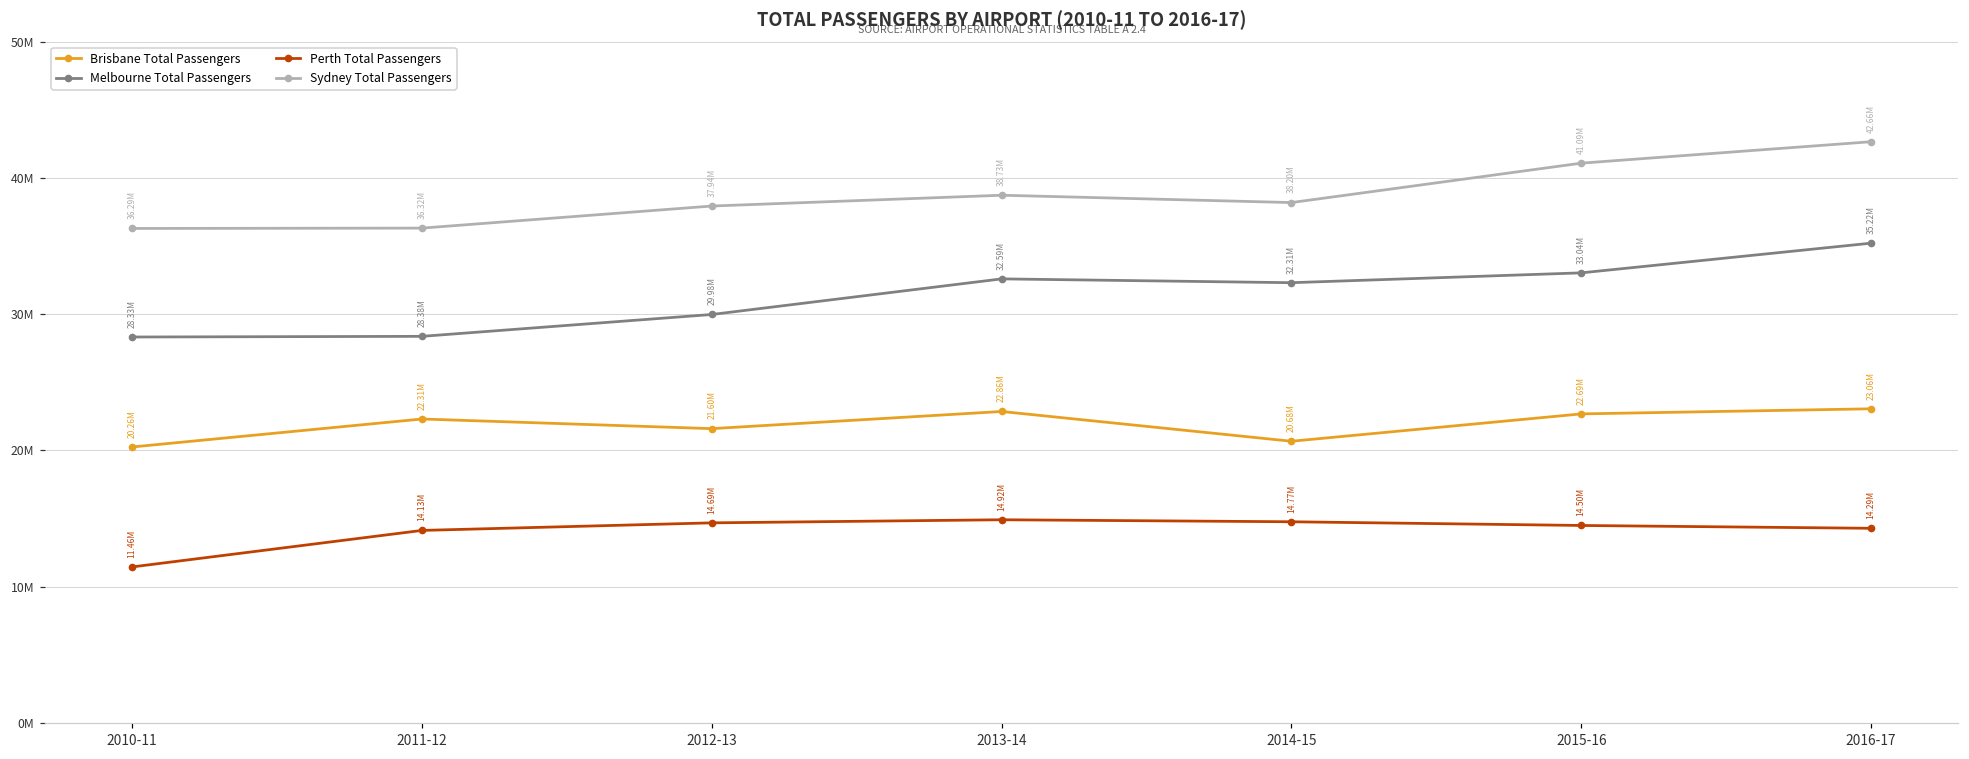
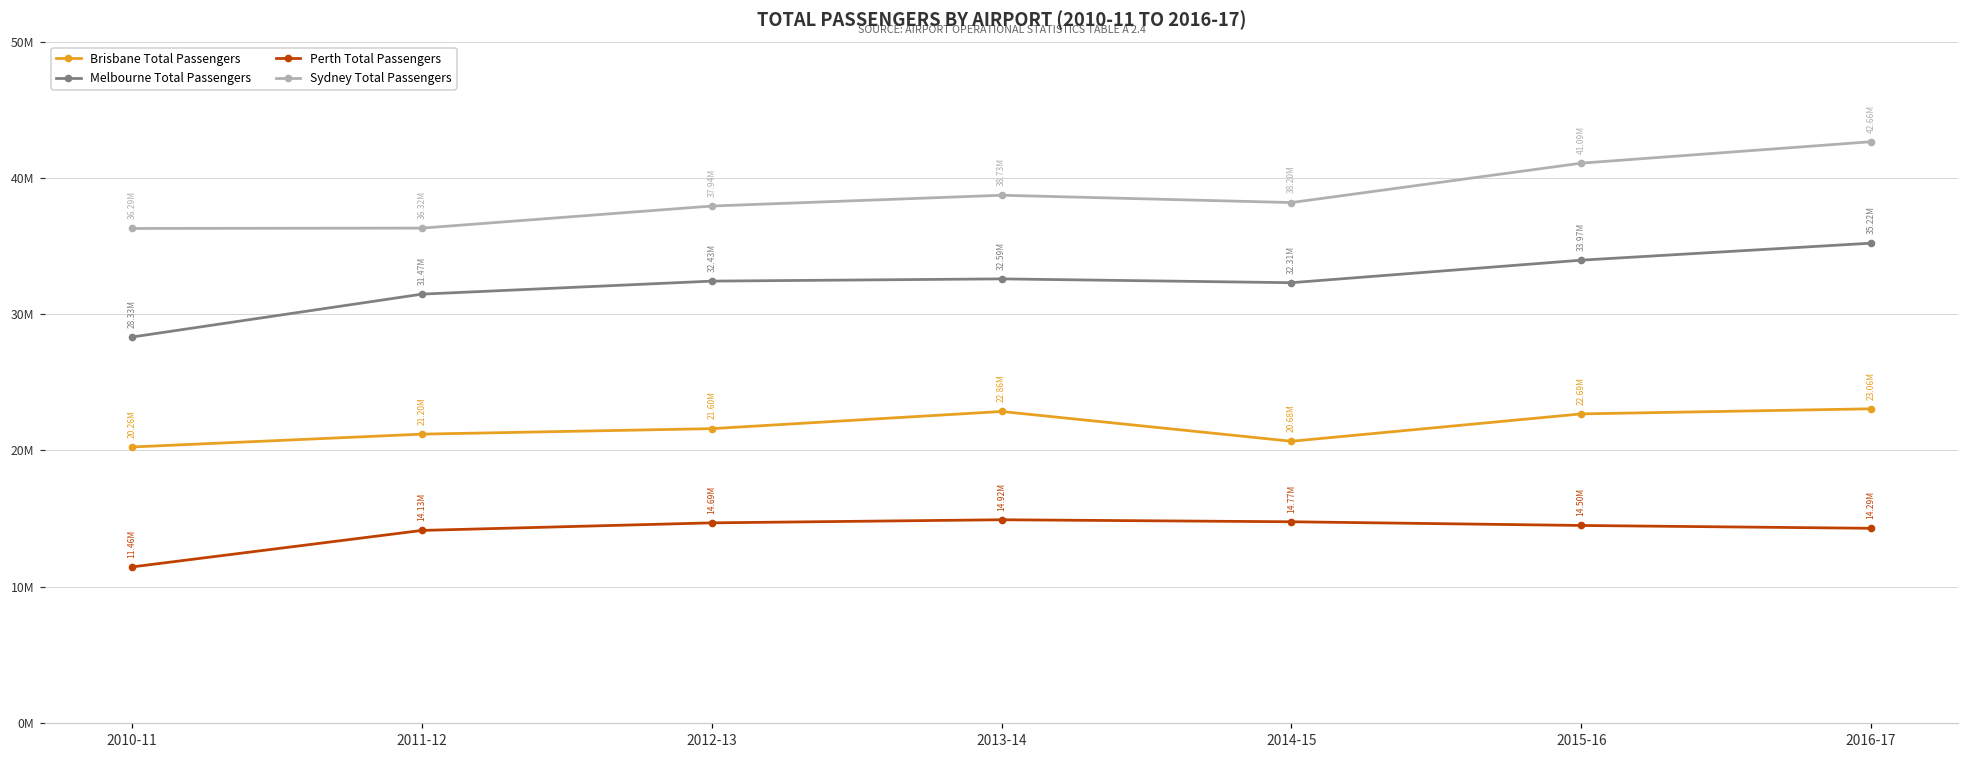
  {
    "Brisbane Total Passengers": {
      "2010-11": "20.26M",
-     "2011-12": "22.31M",
+     "2011-12": "21.20M",
      "2012-13": "21.60M",
      "2013-14": "22.86M",
      "2014-15": "20.68M",
      "2015-16": "22.69M",
      "2016-17": "23.06M"
    },
    "Melbourne Total Passengers": {
      "2010-11": "28.33M",
-     "2011-12": "28.38M",
-     "2012-13": "29.98M",
+     "2011-12": "31.47M",
+     "2012-13": "32.43M",
      "2013-14": "32.59M",
      "2014-15": "32.31M",
-     "2015-16": "33.04M",
+     "2015-16": "33.97M",
      "2016-17": "35.22M"
    },
    "Perth Total Passengers": {
      "2010-11": "11.46M",
      "2011-12": "14.13M",
      "2012-13": "14.69M",
      "2013-14": "14.92M",
      "2014-15": "14.77M",
      "2015-16": "14.50M",
      "2016-17": "14.29M"
    },
    "Sydney Total Passengers": {
      "2010-11": "36.29M",
      "2011-12": "36.32M",
      "2012-13": "37.94M",
      "2013-14": "38.73M",
      "2014-15": "38.20M",
      "2015-16": "41.09M",
      "2016-17": "42.66M"
    }
  }
